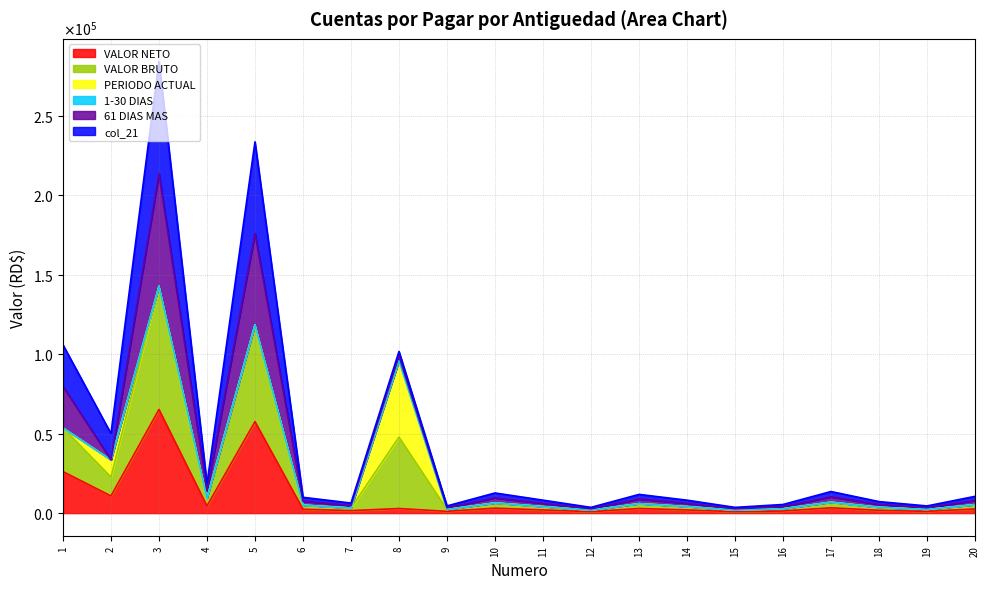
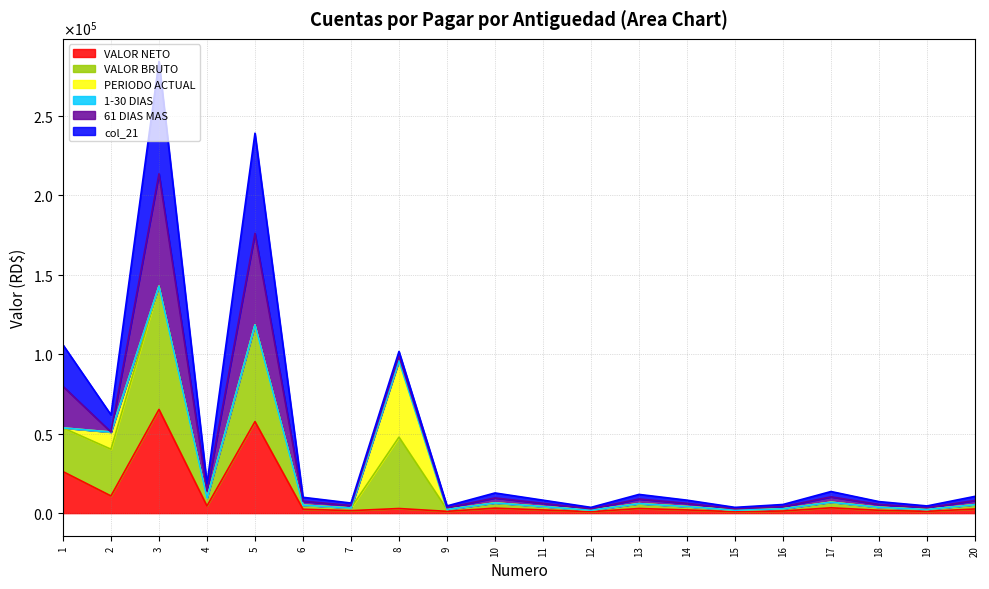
  {
    "VALOR NETO": {
      "1": 26000,
      "2": 11000,
      "3": 65000,
      "4": 5000,
      "5": 58000,
      "6": 2000,
      "7": 2000,
      "8": 3000,
      "10": 3000,
      "11": 2000,
      "13": 3000,
      "14": 2000,
      "17": 3000,
      "18": 2000,
      "20": 3000
    },
    "VALOR BRUTO": {
-     "2": 12000,
+     "2": 29000,
      "8": 45000
    },
    "61 DIAS MAS": {
      "1": 26000,
      "3": 71000,
      "4": 5000,
      "5": 58000,
      "6": 2000,
      "8": 3000,
      "10": 3000,
      "11": 2000,
      "13": 3000,
      "14": 2000,
      "17": 3000,
      "18": 2000,
      "20": 3000
    },
    "col_21": {
      "1": 26000,
-     "2": 17000,
+     "2": 11000,
      "4": 5000,
-     "5": 58000,
+     "5": 63000,
      "6": 2000,
      "8": 3000,
      "10": 3000,
      "11": 2000,
      "13": 3000,
      "14": 2000,
      "17": 3000,
      "18": 2000,
      "20": 3000
    }
  }
